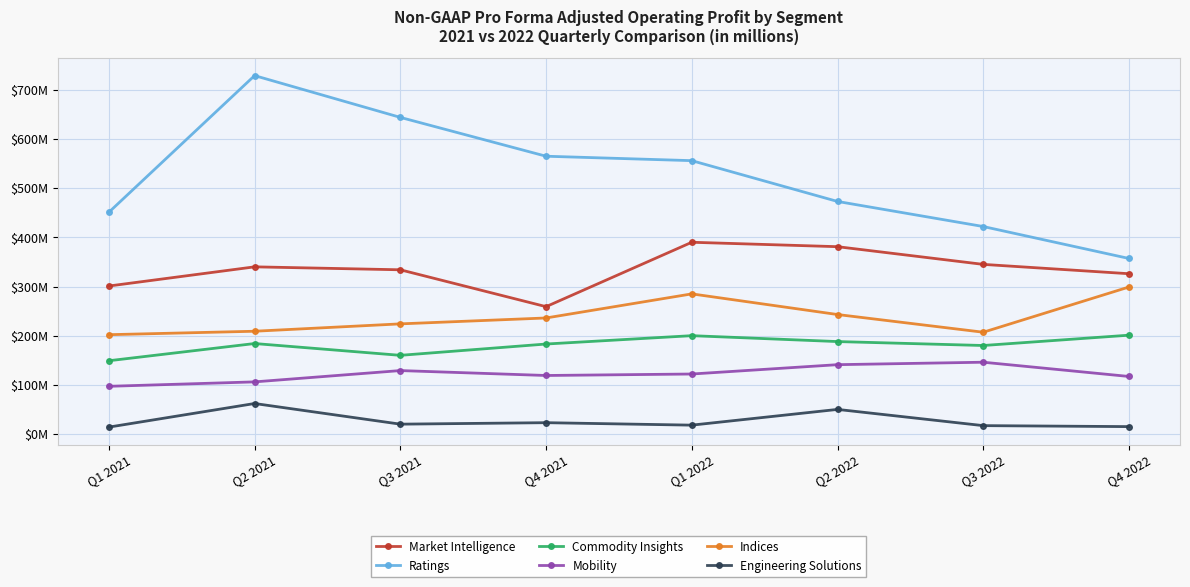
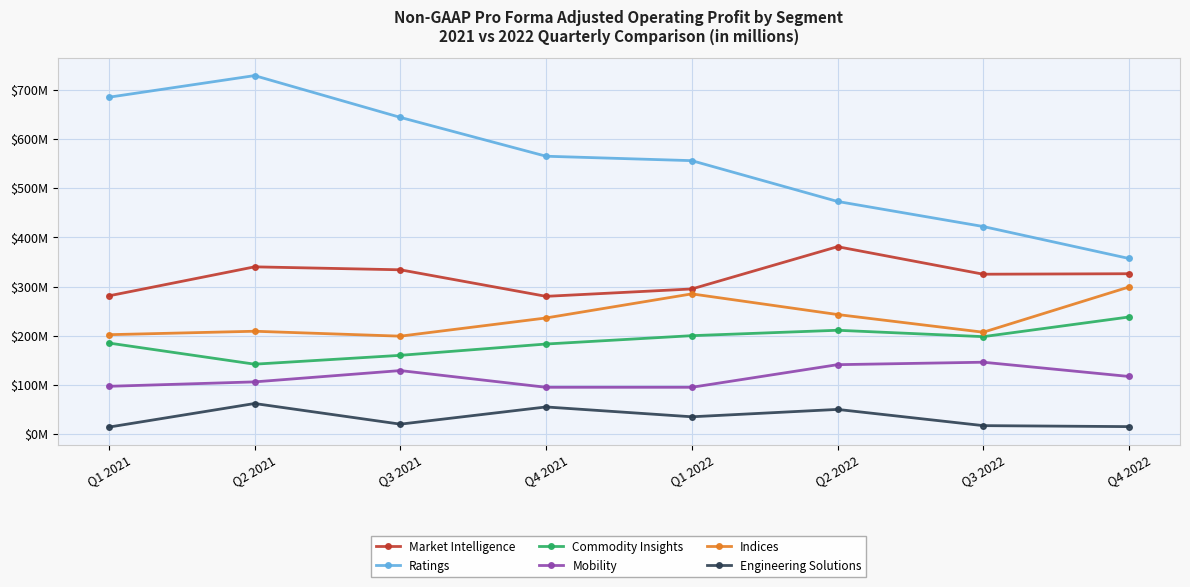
  {
    "Market Intelligence": {
-     "Q1 2021": "$300000000",
+     "Q1 2021": "$280000000",
      "Q2 2021": "$340000000",
      "Q3 2021": "$330000000",
-     "Q4 2021": "$260000000",
-     "Q1 2022": "$390000000",
+     "Q4 2021": "$280000000",
+     "Q1 2022": "$300000000",
      "Q2 2022": "$380000000",
-     "Q3 2022": "$350000000",
+     "Q3 2022": "$330000000",
      "Q4 2022": "$330000000"
    },
    "Ratings": {
-     "Q1 2021": "$450000000",
+     "Q1 2021": "$690000000",
      "Q2 2021": "$730000000",
      "Q3 2021": "$640000000",
      "Q4 2021": "$570000000",
      "Q1 2022": "$560000000",
      "Q2 2022": "$470000000",
      "Q3 2022": "$420000000",
      "Q4 2022": "$360000000"
    },
    "Commodity Insights": {
-     "Q1 2021": "$150000000",
-     "Q2 2021": "$180000000",
+     "Q1 2021": "$190000000",
+     "Q2 2021": "$140000000",
      "Q3 2021": "$160000000",
      "Q4 2021": "$180000000",
      "Q1 2022": "$200000000",
-     "Q2 2022": "$190000000",
-     "Q3 2022": "$180000000",
-     "Q4 2022": "$200000000"
+     "Q2 2022": "$210000000",
+     "Q3 2022": "$200000000",
+     "Q4 2022": "$240000000"
    },
    "Mobility": {
      "Q1 2021": "$100000000",
      "Q2 2021": "$110000000",
      "Q3 2021": "$130000000",
-     "Q4 2021": "$120000000",
-     "Q1 2022": "$120000000",
+     "Q4 2021": "$100000000",
+     "Q1 2022": "$100000000",
      "Q2 2022": "$140000000",
      "Q3 2022": "$150000000",
      "Q4 2022": "$120000000"
    },
    "Indices": {
      "Q1 2021": "$200000000",
      "Q2 2021": "$210000000",
-     "Q3 2021": "$220000000",
+     "Q3 2021": "$200000000",
      "Q4 2021": "$240000000",
      "Q1 2022": "$290000000",
      "Q2 2022": "$240000000",
      "Q3 2022": "$210000000",
      "Q4 2022": "$300000000"
    },
    "Engineering Solutions": {
      "Q1 2021": "$10000000",
      "Q2 2021": "$60000000",
      "Q3 2021": "$20000000",
-     "Q4 2021": "$20000000",
-     "Q1 2022": "$20000000",
+     "Q4 2021": "$60000000",
+     "Q1 2022": "$40000000",
      "Q2 2022": "$50000000",
      "Q3 2022": "$20000000",
      "Q4 2022": "$20000000"
    }
  }
